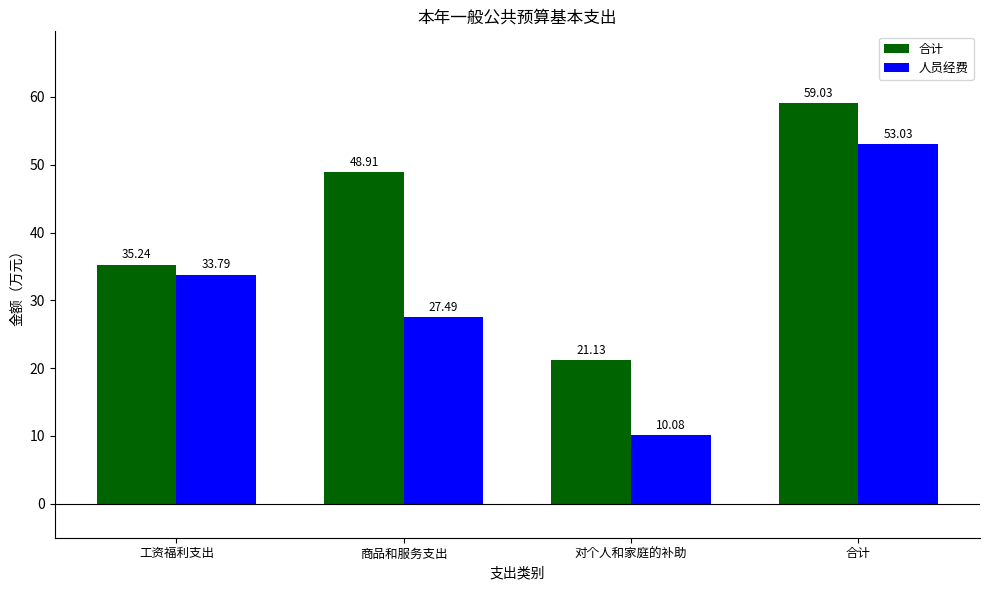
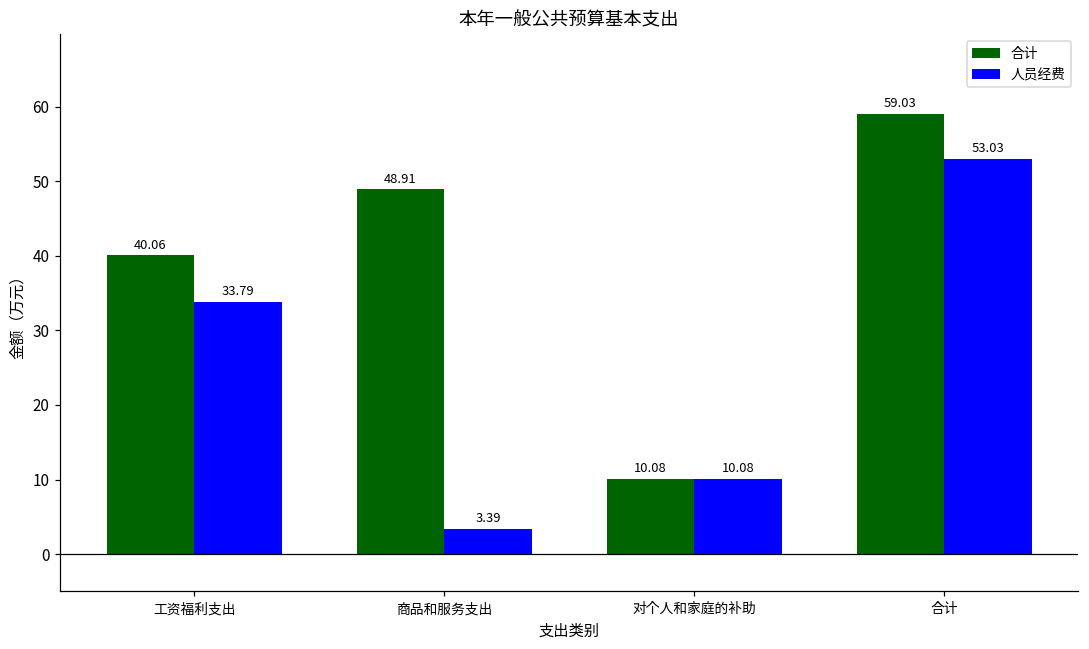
  {
    "合计": {
-     "工资福利支出": 35.24,
+     "工资福利支出": 40.06,
      "商品和服务支出": 48.91,
-     "对个人和家庭的补助": 21.13,
+     "对个人和家庭的补助": 10.08,
      "合计": 59.03
    },
    "人员经费": {
      "工资福利支出": 33.79,
-     "商品和服务支出": 27.49,
+     "商品和服务支出": 3.39,
      "对个人和家庭的补助": 10.08,
      "合计": 53.03
    }
  }
